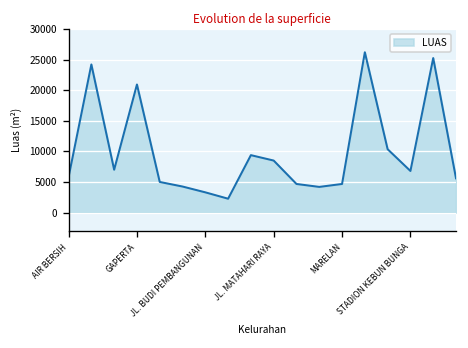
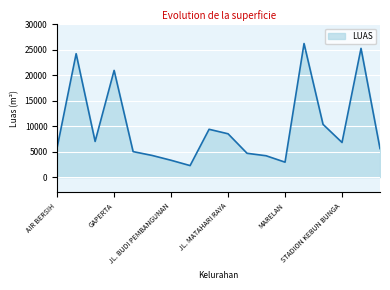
  {
    "AIR BERSIH": 6000,
    "GAPERTA": 21000,
    "JL. BUDI PEMBANGUNAN": 3000,
    "JL. MATAHARI RAYA": 9000,
-   "MARELAN": 5000,
+   "MARELAN": 3000,
    "STADION KEBUN BUNGA": 7000
  }
